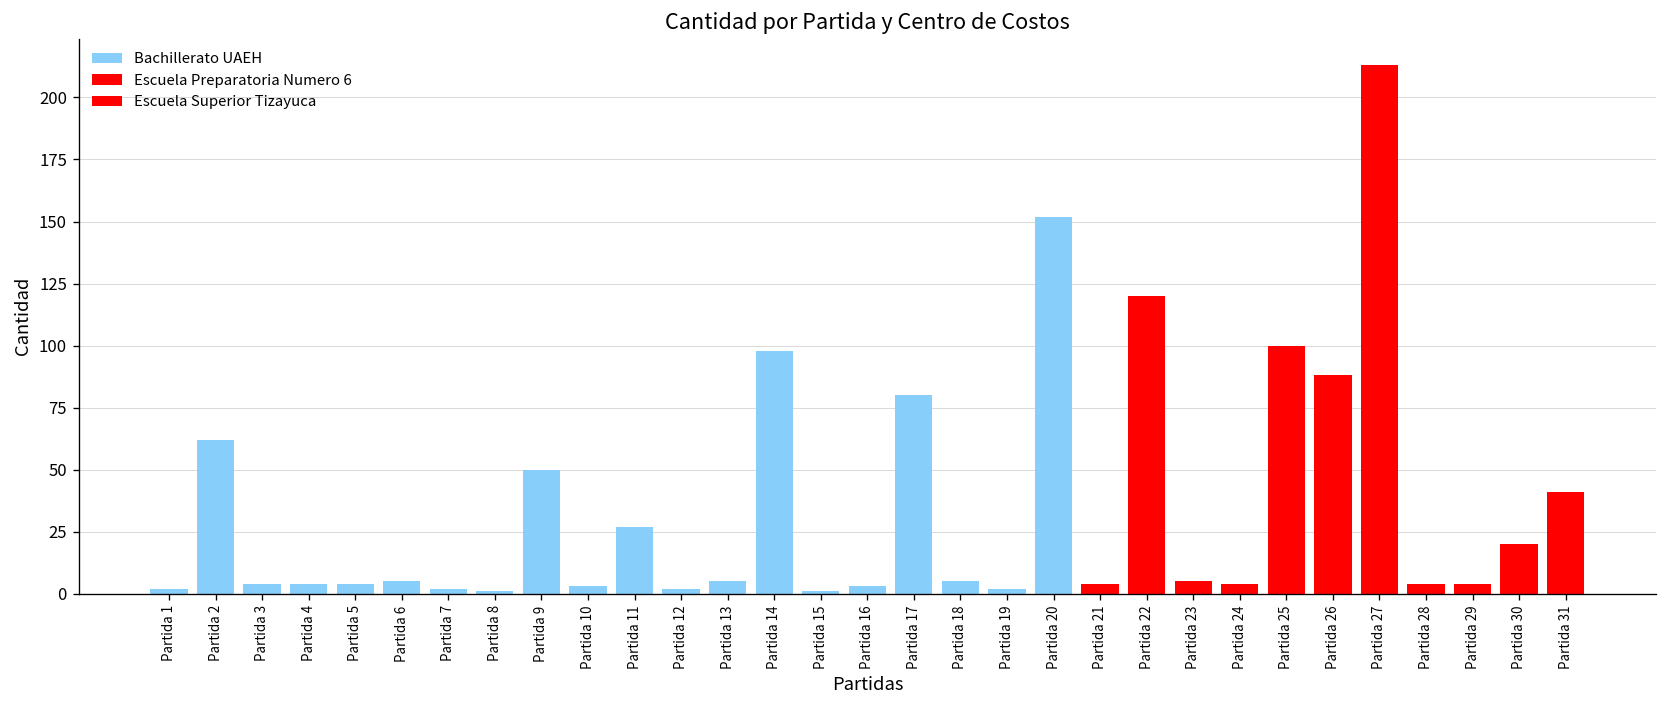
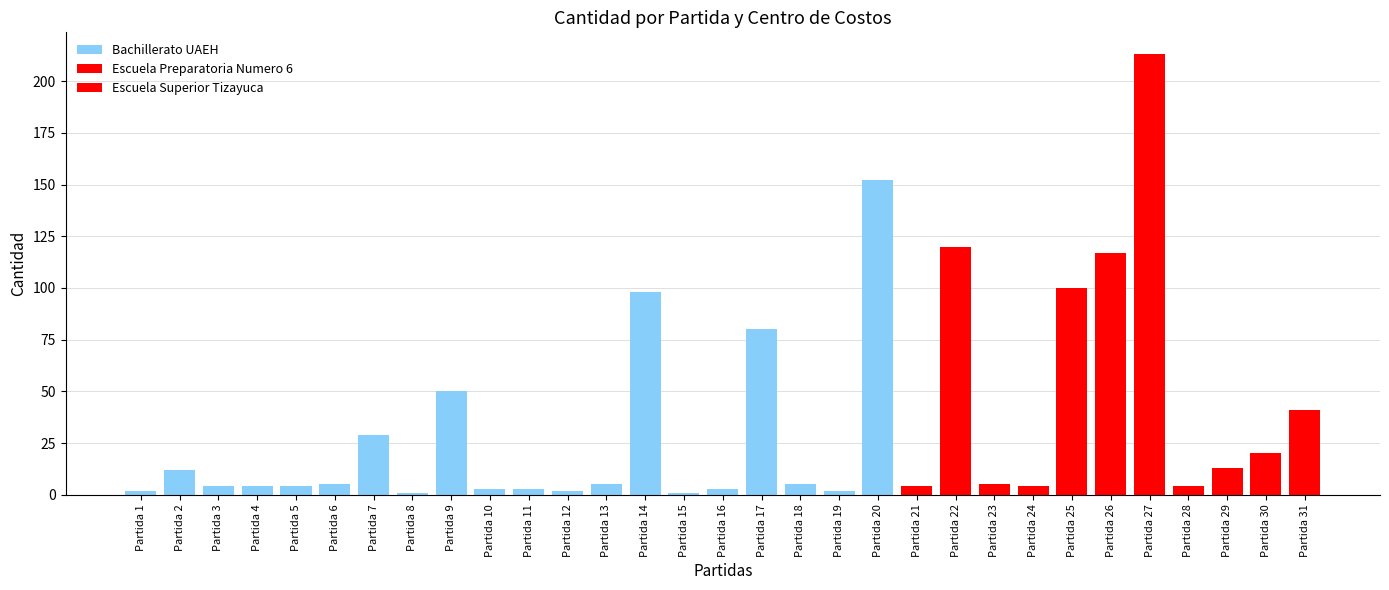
  {
    "Partida 1": 2,
-   "Partida 2": 62,
+   "Partida 2": 12,
    "Partida 3": 4,
    "Partida 4": 4,
    "Partida 5": 4,
    "Partida 6": 5,
-   "Partida 7": 2,
+   "Partida 7": 29,
    "Partida 9": 50,
    "Partida 10": 3,
-   "Partida 11": 27,
+   "Partida 11": 3,
    "Partida 12": 2,
    "Partida 13": 5,
    "Partida 14": 98,
    "Partida 16": 3,
    "Partida 17": 80,
    "Partida 18": 5,
    "Partida 19": 2,
    "Partida 20": 152,
    "Partida 21": 4,
    "Partida 22": 120,
    "Partida 23": 5,
    "Partida 24": 4,
    "Partida 25": 100,
-   "Partida 26": 88,
+   "Partida 26": 117,
    "Partida 27": 213,
    "Partida 28": 4,
-   "Partida 29": 4,
+   "Partida 29": 13,
    "Partida 30": 20,
    "Partida 31": 41
  }
